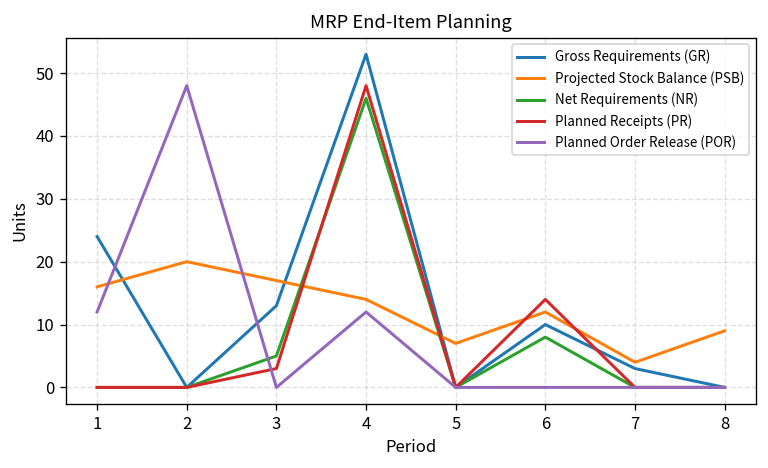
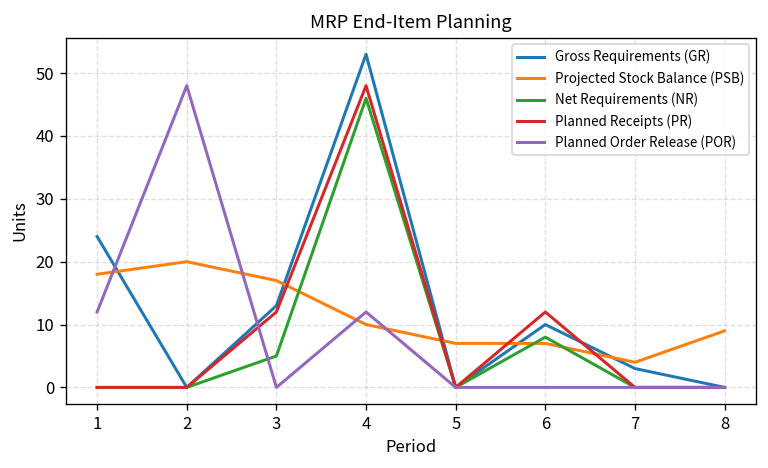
  {
    "Gross Requirements (GR)": {
      "1": 24,
      "3": 13,
      "4": 53,
      "6": 10,
      "7": 3
    },
    "Projected Stock Balance (PSB)": {
-     "1": 16,
+     "1": 18,
      "2": 20,
      "3": 17,
-     "4": 14,
+     "4": 10,
      "5": 7,
-     "6": 12,
+     "6": 7,
      "7": 4,
      "8": 9
    },
    "Net Requirements (NR)": {
      "3": 5,
      "4": 46,
      "6": 8
    },
    "Planned Receipts (PR)": {
-     "3": 3,
+     "3": 12,
      "4": 48,
-     "6": 14
+     "6": 12
    },
    "Planned Order Release (POR)": {
      "1": 12,
      "2": 48,
      "3": 0,
      "4": 12,
      "6": 0
    }
  }
